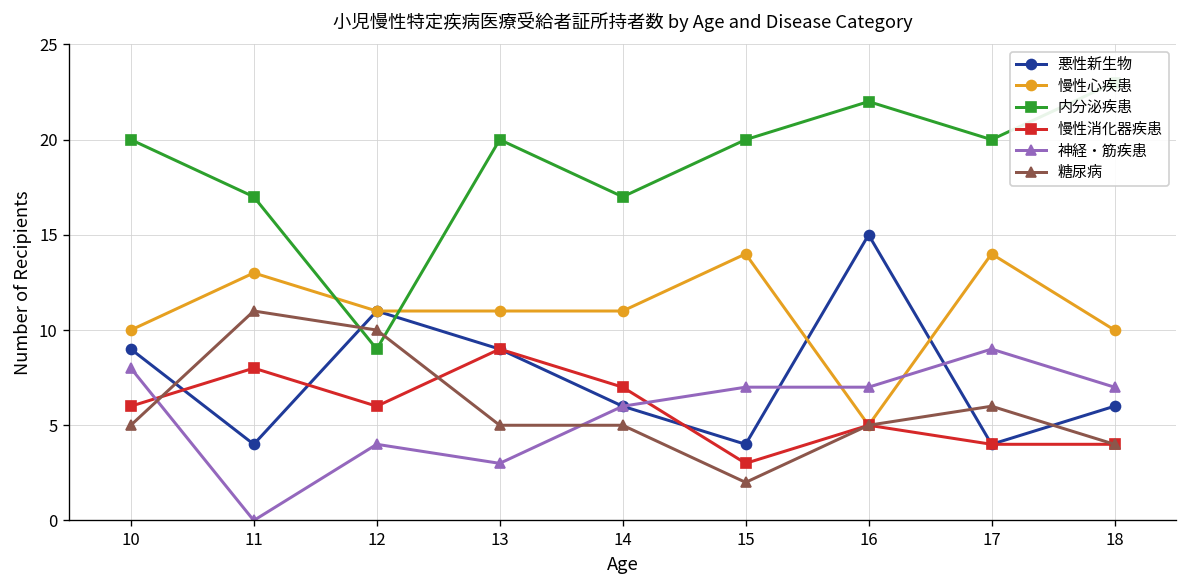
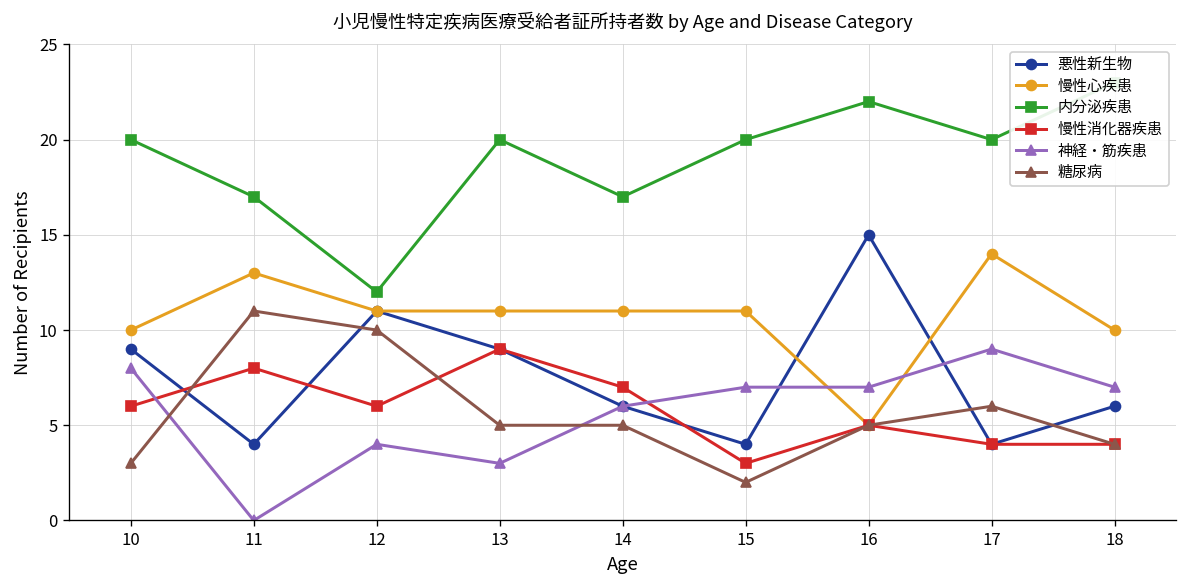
  {
    "悪性新生物": {
      "10": 9,
      "11": 4,
      "15": 4,
      "16": 15,
      "18": 6
    },
    "慢性心疾患": {
      "10": 10,
      "11": 13,
      "13": 11,
      "14": 11,
-     "15": 14,
+     "15": 11,
      "17": 14,
      "18": 10
    },
    "内分泌疾患": {
      "10": 20,
      "11": 17,
-     "12": 9,
+     "12": 12,
      "13": 20,
      "14": 17,
      "15": 20,
      "16": 22,
      "17": 20
    },
    "慢性消化器疾患": {
      "10": 6,
      "11": 8,
      "12": 6,
      "14": 7,
      "15": 3
    },
    "神経・筋疾患": {
      "10": 8,
      "11": 0,
      "12": 4,
      "13": 3,
      "15": 7,
      "16": 7,
      "17": 9,
      "18": 7
    },
    "糖尿病": {
-     "10": 5,
+     "10": 3,
      "11": 11,
      "12": 10,
      "13": 5,
      "14": 5,
      "15": 2,
      "17": 6
    }
  }
